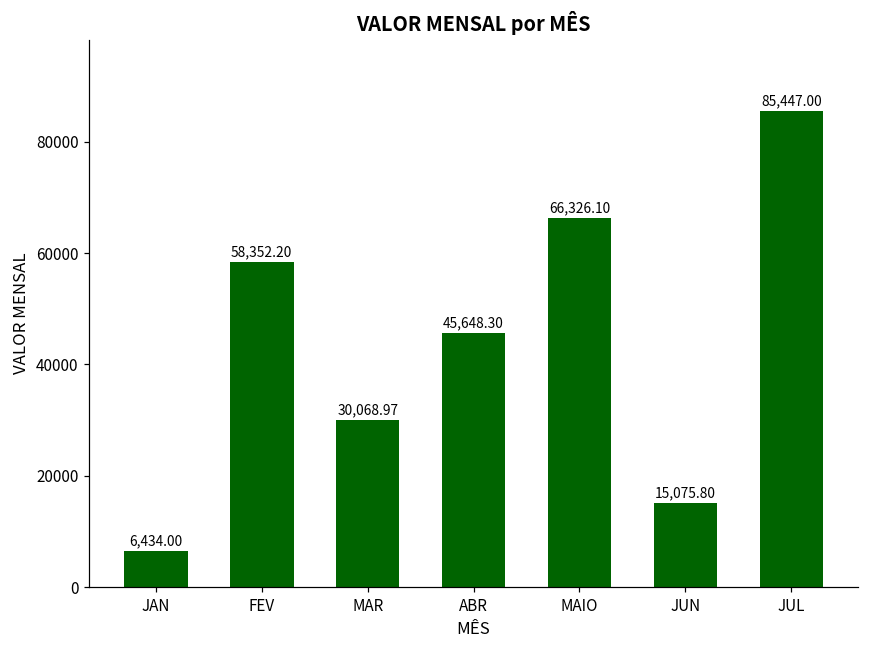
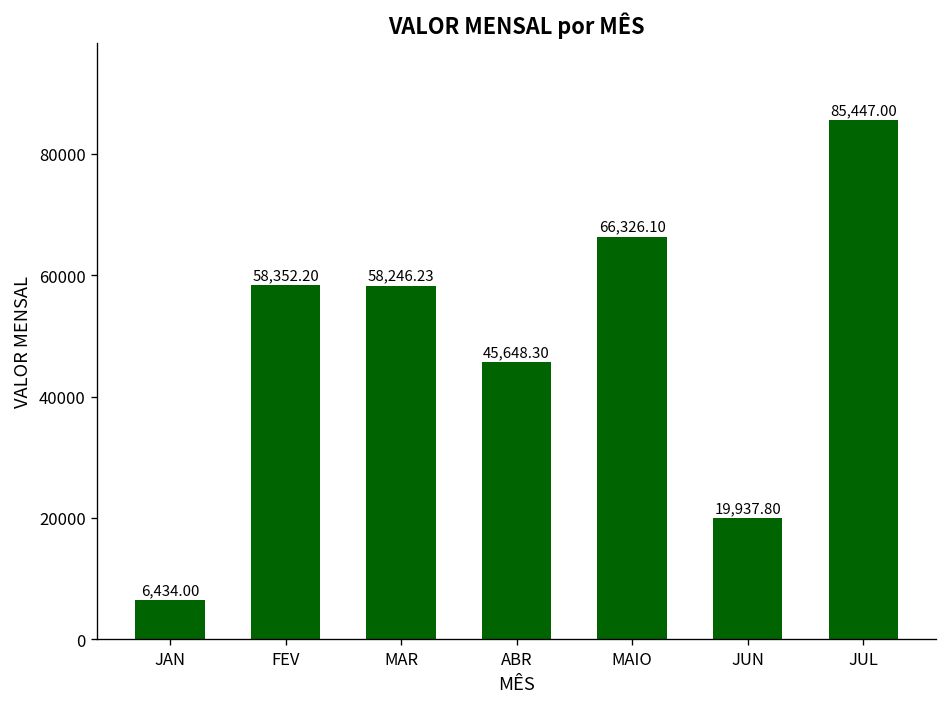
  {
    "JAN": "6,434.00",
    "FEV": "58,352.20",
-   "MAR": "30,068.97",
+   "MAR": "58,246.23",
    "ABR": "45,648.30",
    "MAIO": "66,326.10",
-   "JUN": "15,075.80",
+   "JUN": "19,937.80",
    "JUL": "85,447.00"
  }
